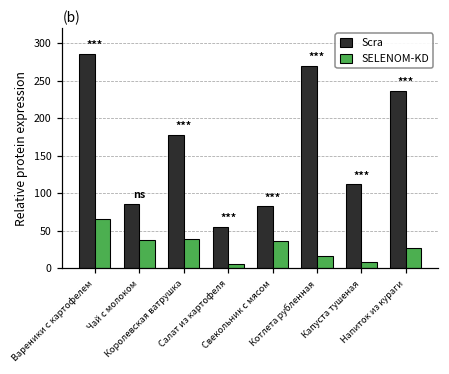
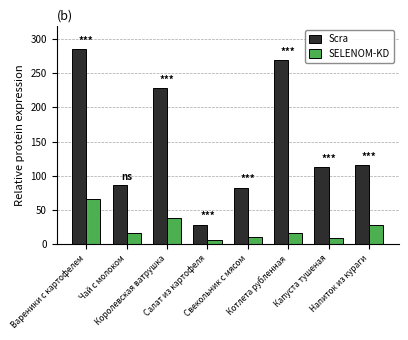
  {
    "Scra": {
      "Вареники с картофелем": 290,
      "Чай с молоком": 90,
-     "Королевская ватрушка": 180,
-     "Салат из картофеля": 60,
+     "Королевская ватрушка": 230,
+     "Салат из картофеля": 30,
      "Свекольник с мясом": 80,
      "Котлета рубленная": 270,
      "Капуста тушеная": 110,
-     "Напиток из кураги": 240
+     "Напиток из кураги": 120
    },
    "SELENOM-KD": {
      "Вареники с картофелем": 70,
-     "Чай с молоком": 40,
+     "Чай с молоком": 20,
      "Королевская ватрушка": 40,
      "Салат из картофеля": 10,
-     "Свекольник с мясом": 40,
+     "Свекольник с мясом": 10,
      "Котлета рубленная": 20,
      "Капуста тушеная": 10,
      "Напиток из кураги": 30
    }
  }
